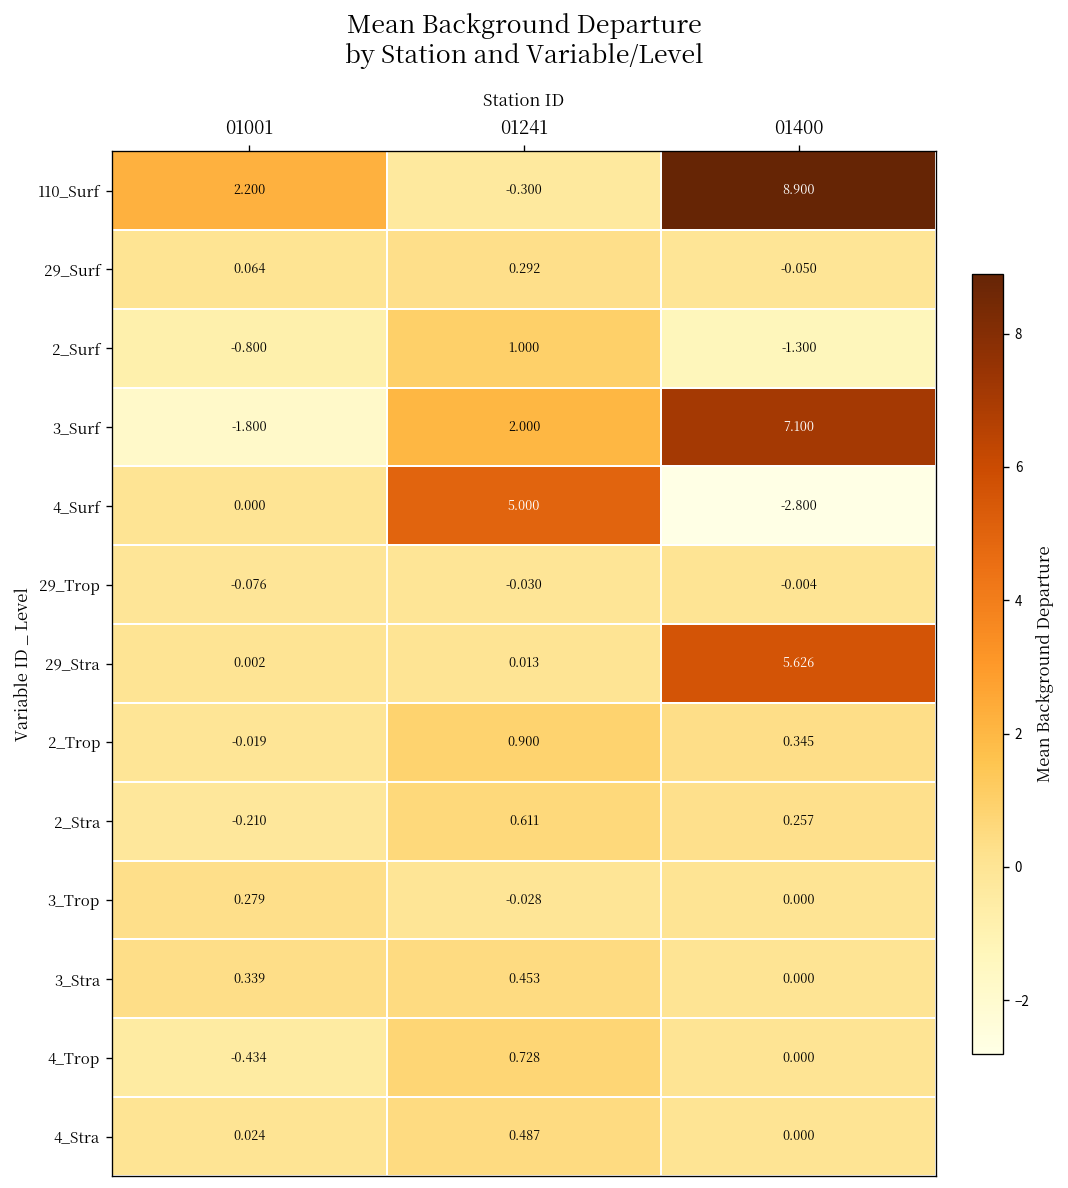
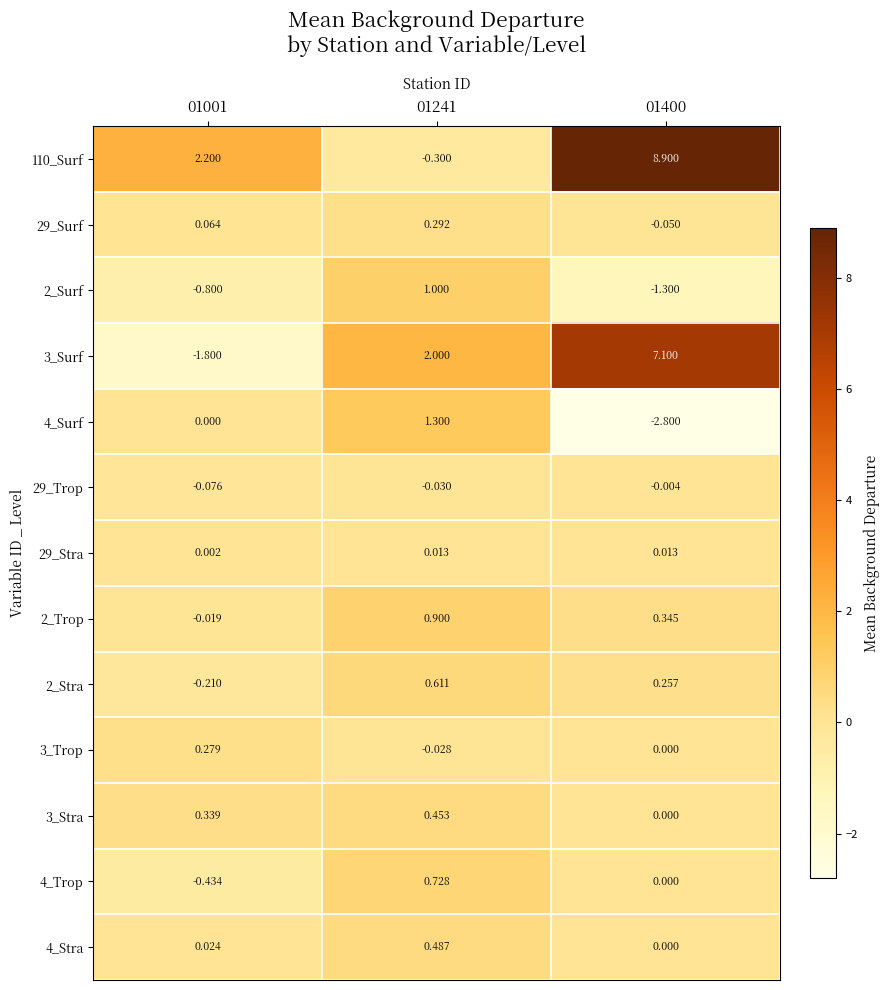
  {
    "110_Surf": {
      "01001": 2.200,
      "01241": -0.300,
      "01400": 8.900
    },
    "29_Surf": {
      "01001": 0.064,
      "01241": 0.292,
      "01400": -0.050
    },
    "2_Surf": {
      "01001": -0.800,
      "01241": 1.000,
      "01400": -1.300
    },
    "3_Surf": {
      "01001": -1.800,
      "01241": 2.000,
      "01400": 7.100
    },
    "4_Surf": {
      "01001": 0.000,
-     "01241": 5.000,
+     "01241": 1.300,
      "01400": -2.800
    },
    "29_Trop": {
      "01001": -0.076,
      "01241": -0.030,
      "01400": -0.004
    },
    "29_Stra": {
      "01001": 0.002,
      "01241": 0.013,
-     "01400": 5.626
+     "01400": 0.013
    },
    "2_Trop": {
      "01001": -0.019,
      "01241": 0.900,
      "01400": 0.345
    },
    "2_Stra": {
      "01001": -0.210,
      "01241": 0.611,
      "01400": 0.257
    },
    "3_Trop": {
      "01001": 0.279,
      "01241": -0.028,
      "01400": 0.000
    },
    "3_Stra": {
      "01001": 0.339,
      "01241": 0.453,
      "01400": 0.000
    },
    "4_Trop": {
      "01001": -0.434,
      "01241": 0.728,
      "01400": 0.000
    },
    "4_Stra": {
      "01001": 0.024,
      "01241": 0.487,
      "01400": 0.000
    }
  }
